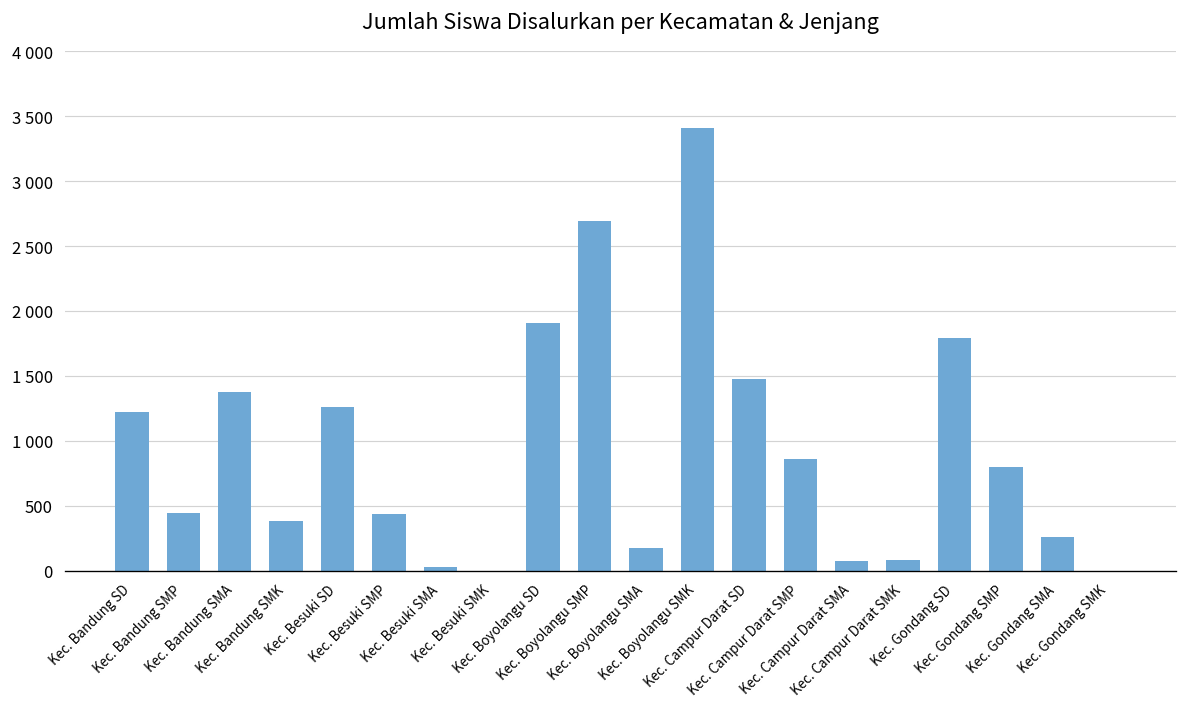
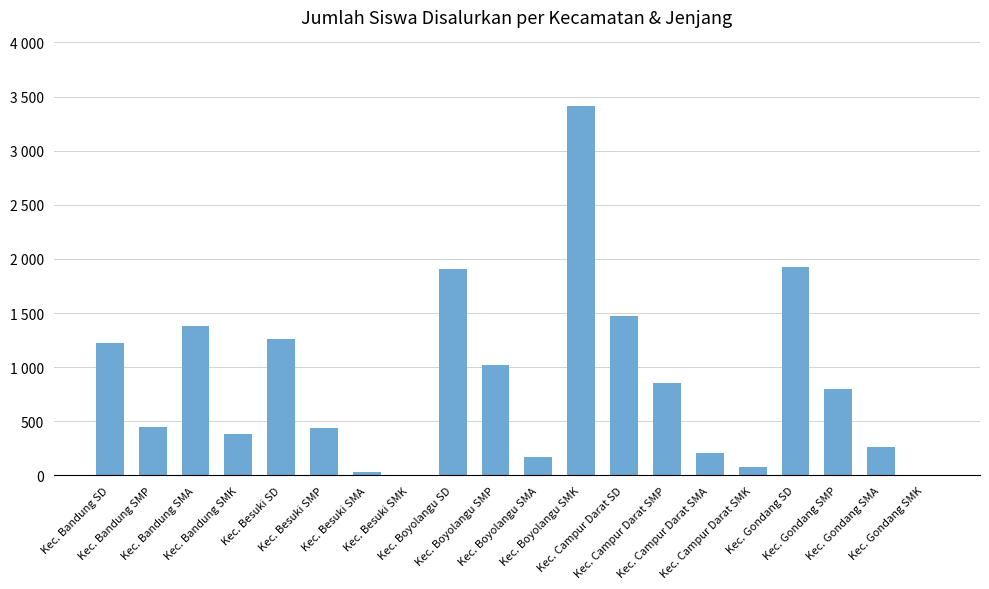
  {
    "Kec. Bandung SD": 1230,
    "Kec. Bandung SMP": 440,
    "Kec. Bandung SMA": 1380,
    "Kec. Bandung SMK": 380,
    "Kec. Besuki SD": 1260,
    "Kec. Besuki SMP": 440,
    "Kec. Besuki SMA": 30,
    "Kec. Besuki SMK": 0,
    "Kec. Boyolangu SD": 1900,
-   "Kec. Boyolangu SMP": 2690,
+   "Kec. Boyolangu SMP": 1020,
    "Kec. Boyolangu SMA": 180,
    "Kec. Boyolangu SMK": 3410,
    "Kec. Campur Darat SD": 1480,
    "Kec. Campur Darat SMP": 860,
-   "Kec. Campur Darat SMA": 80,
+   "Kec. Campur Darat SMA": 210,
    "Kec. Campur Darat SMK": 80,
-   "Kec. Gondang SD": 1790,
+   "Kec. Gondang SD": 1930,
    "Kec. Gondang SMP": 800,
    "Kec. Gondang SMA": 260,
    "Kec. Gondang SMK": 0
  }
